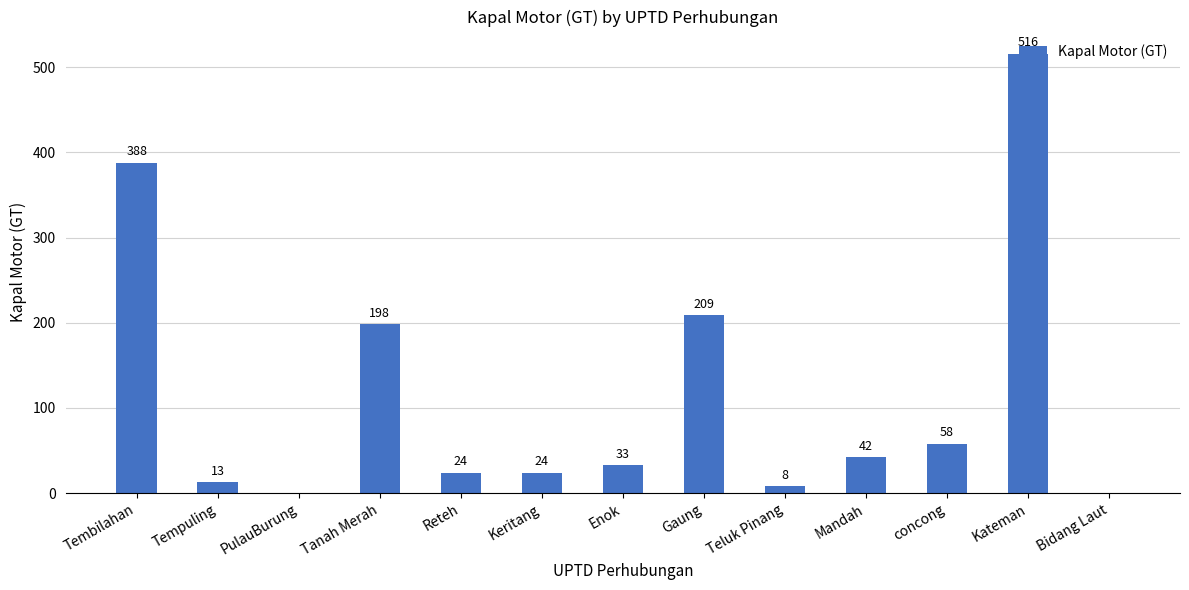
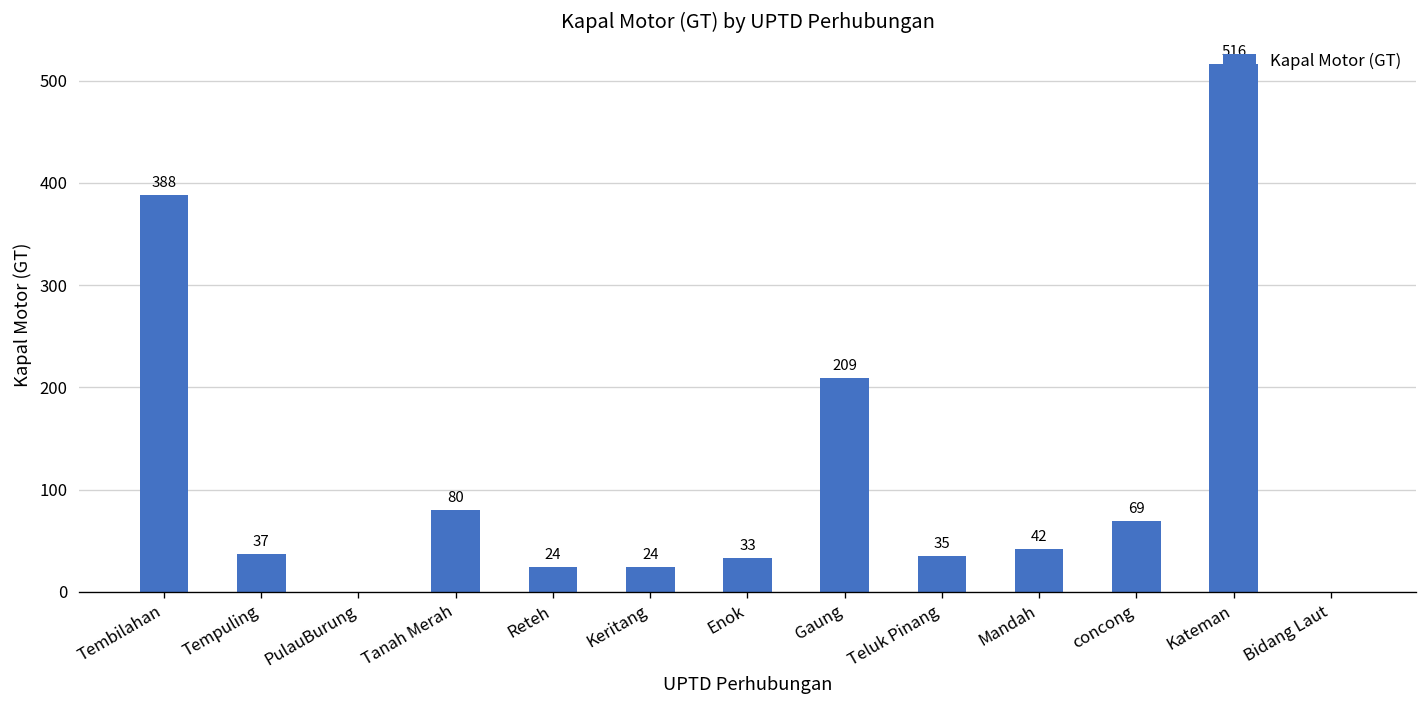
  {
    "Tembilahan": 388,
-   "Tempuling": 13,
-   "Tanah Merah": 198,
+   "Tempuling": 37,
+   "Tanah Merah": 80,
    "Reteh": 24,
    "Keritang": 24,
    "Enok": 33,
    "Gaung": 209,
-   "Teluk Pinang": 8,
+   "Teluk Pinang": 35,
    "Mandah": 42,
-   "concong": 58,
+   "concong": 69,
    "Kateman": 516
  }
